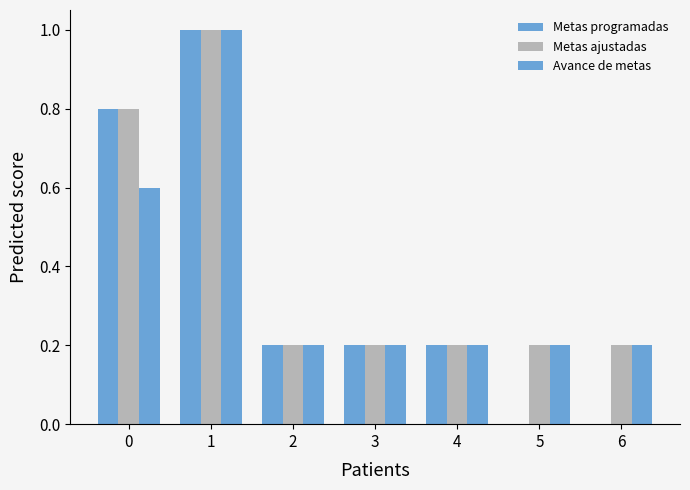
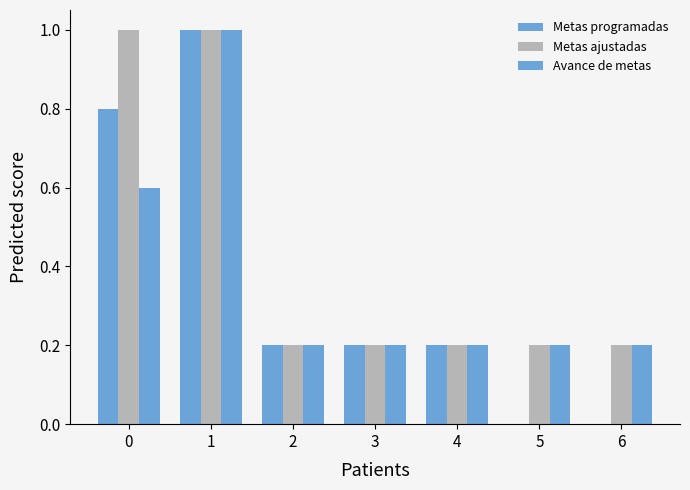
  {
    "Metas ajustadas": {
-     "0": 0.80,
+     "0": 1.00,
      "1": 1.00,
      "2": 0.20,
      "3": 0.20,
      "4": 0.20,
      "5": 0.20,
      "6": 0.20
    }
  }
